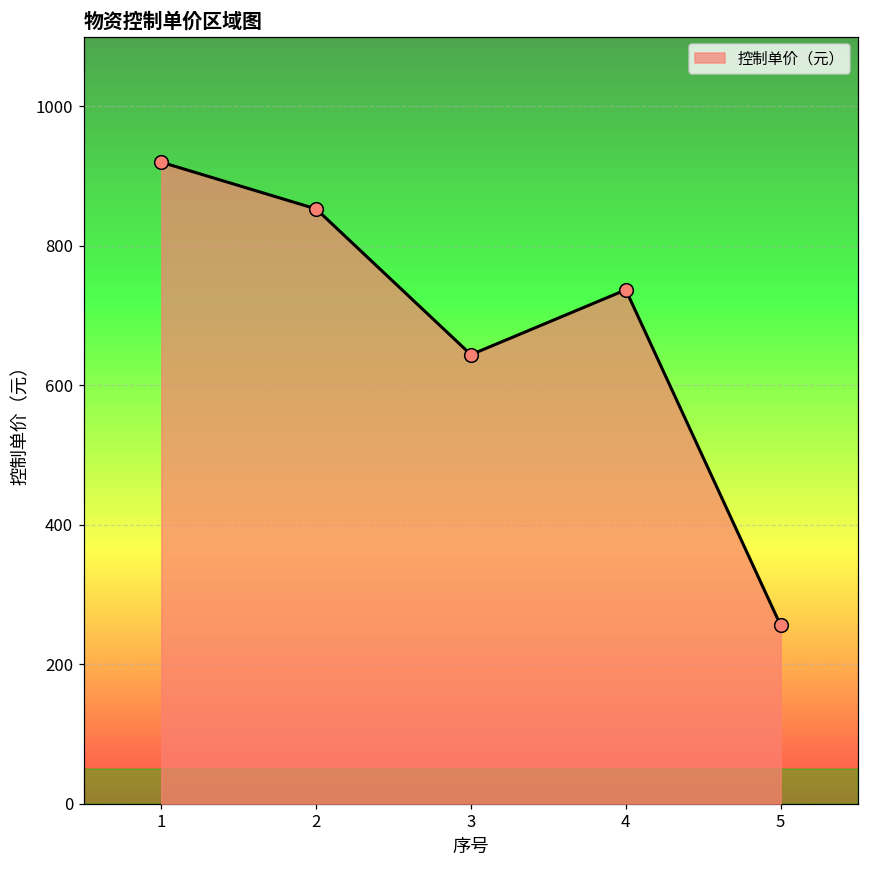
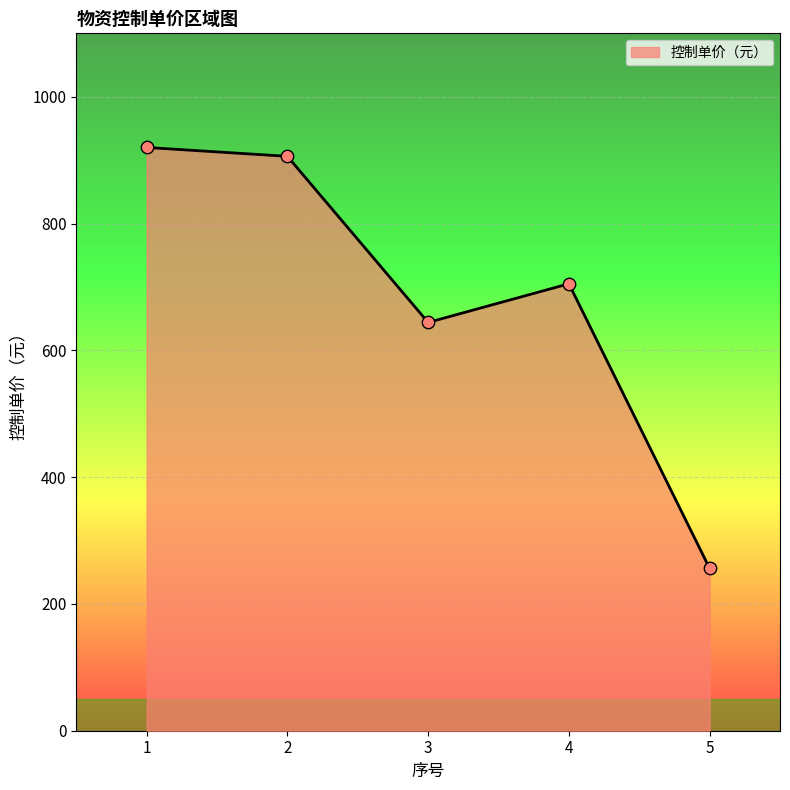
  {
    "1": 920,
-   "2": 850,
+   "2": 910,
    "3": 640,
-   "4": 740,
+   "4": 710,
    "5": 260
  }
